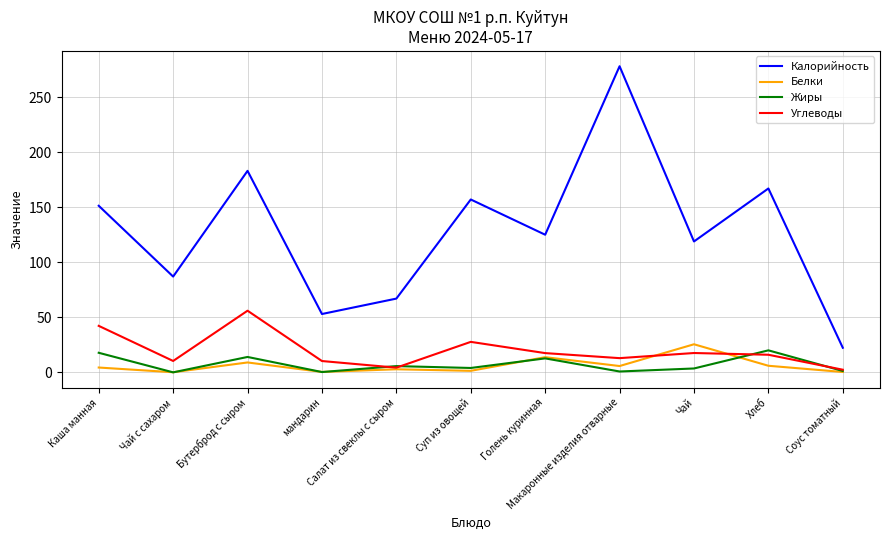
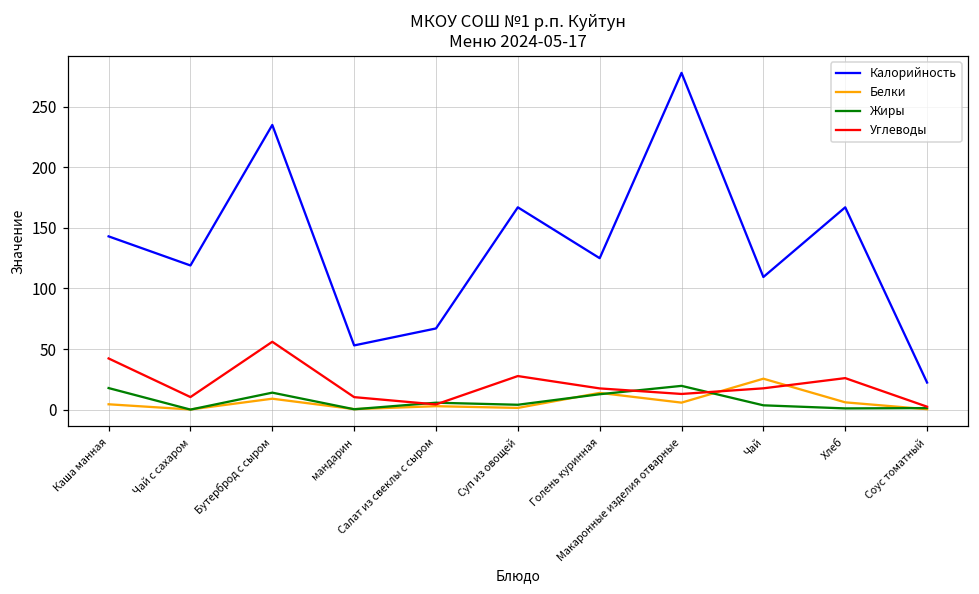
  {
    "Калорийность": {
-     "Каша манная": 151,
-     "Чай с сахаром": 87,
-     "Бутерброд с сыром": 183,
+     "Каша манная": 143,
+     "Чай с сахаром": 119,
+     "Бутерброд с сыром": 235,
      "мандарин": 53,
      "Салат из свеклы с сыром": 67,
-     "Суп из овощей": 157,
+     "Суп из овощей": 167,
      "Голень куринная": 125,
      "Макаронные изделия отварные": 278,
-     "Чай": 119,
+     "Чай": 109,
      "Хлеб": 167,
      "Соус томатный": 22
    },
    "Белки": {
      "Каша манная": 4,
      "Бутерброд с сыром": 9,
      "Суп из овощей": 1,
      "Макаронные изделия отварные": 6,
      "Чай": 26,
      "Хлеб": 6
    },
    "Жиры": {
      "Каша манная": 18,
      "Бутерброд с сыром": 14,
      "Суп из овощей": 4,
-     "Макаронные изделия отварные": 1,
+     "Макаронные изделия отварные": 20,
      "Чай": 4,
-     "Хлеб": 20
+     "Хлеб": 1
    },
    "Углеводы": {
      "Каша манная": 42,
      "Чай с сахаром": 10,
      "Бутерброд с сыром": 56,
      "мандарин": 10,
      "Суп из овощей": 28,
      "Голень куринная": 18,
      "Макаронные изделия отварные": 13,
      "Чай": 18,
-     "Хлеб": 16
+     "Хлеб": 26
    }
  }
